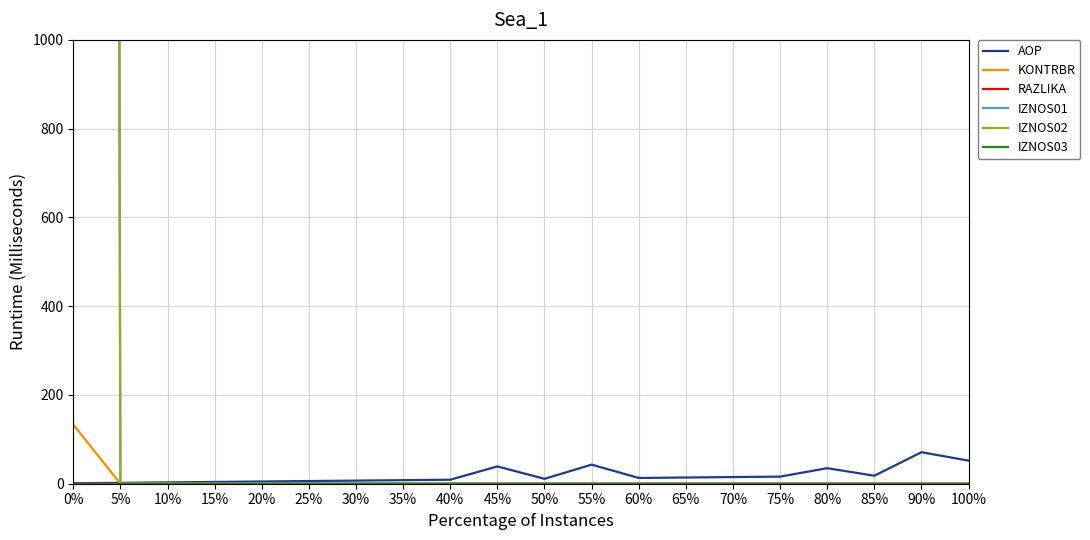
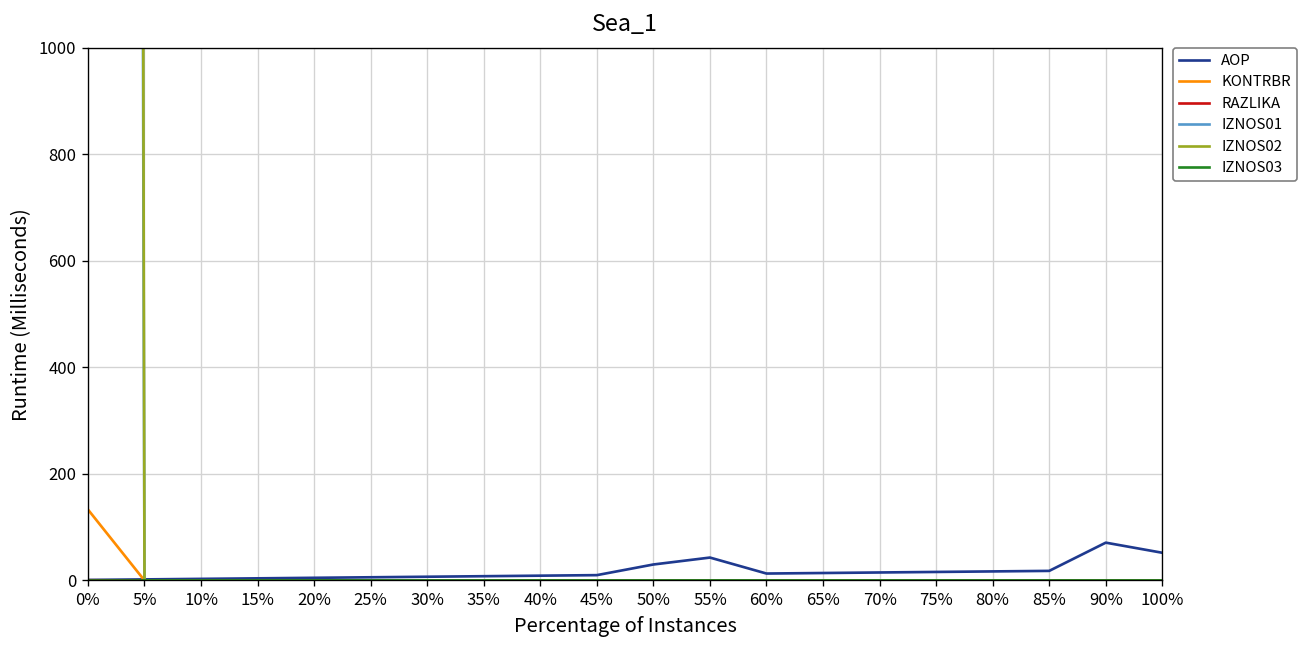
  {
    "AOP": {
      "25%": 10,
      "30%": 10,
      "35%": 10,
      "40%": 10,
-     "45%": 40,
-     "50%": 10,
+     "45%": 10,
+     "50%": 30,
      "55%": 40,
      "60%": 10,
      "65%": 10,
      "70%": 20,
      "75%": 20,
-     "80%": 40,
+     "80%": 20,
      "85%": 20,
      "90%": 70,
      "100%": 50
    },
    "KONTRBR": {
      "0%": 130
    }
  }
